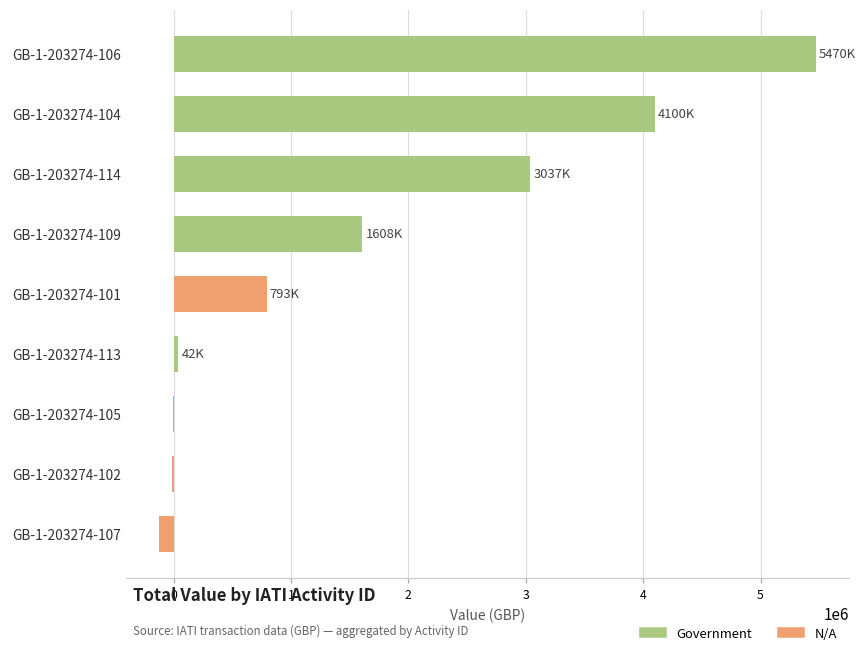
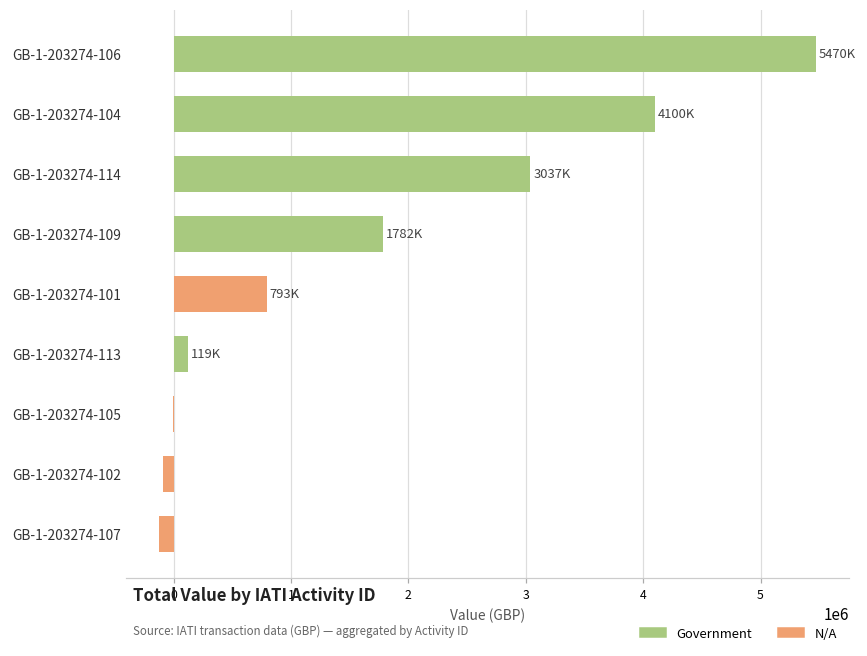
  {
    "GB-1-203274-106": "5470K",
    "GB-1-203274-104": "4100K",
    "GB-1-203274-114": "3037K",
-   "GB-1-203274-109": "1608K",
+   "GB-1-203274-109": "1782K",
    "GB-1-203274-101": "793K",
-   "GB-1-203274-113": "42K",
-   "GB-1-203274-102": "-10000"
+   "GB-1-203274-113": "119K",
+   "GB-1-203274-102": "-90000"
  }
